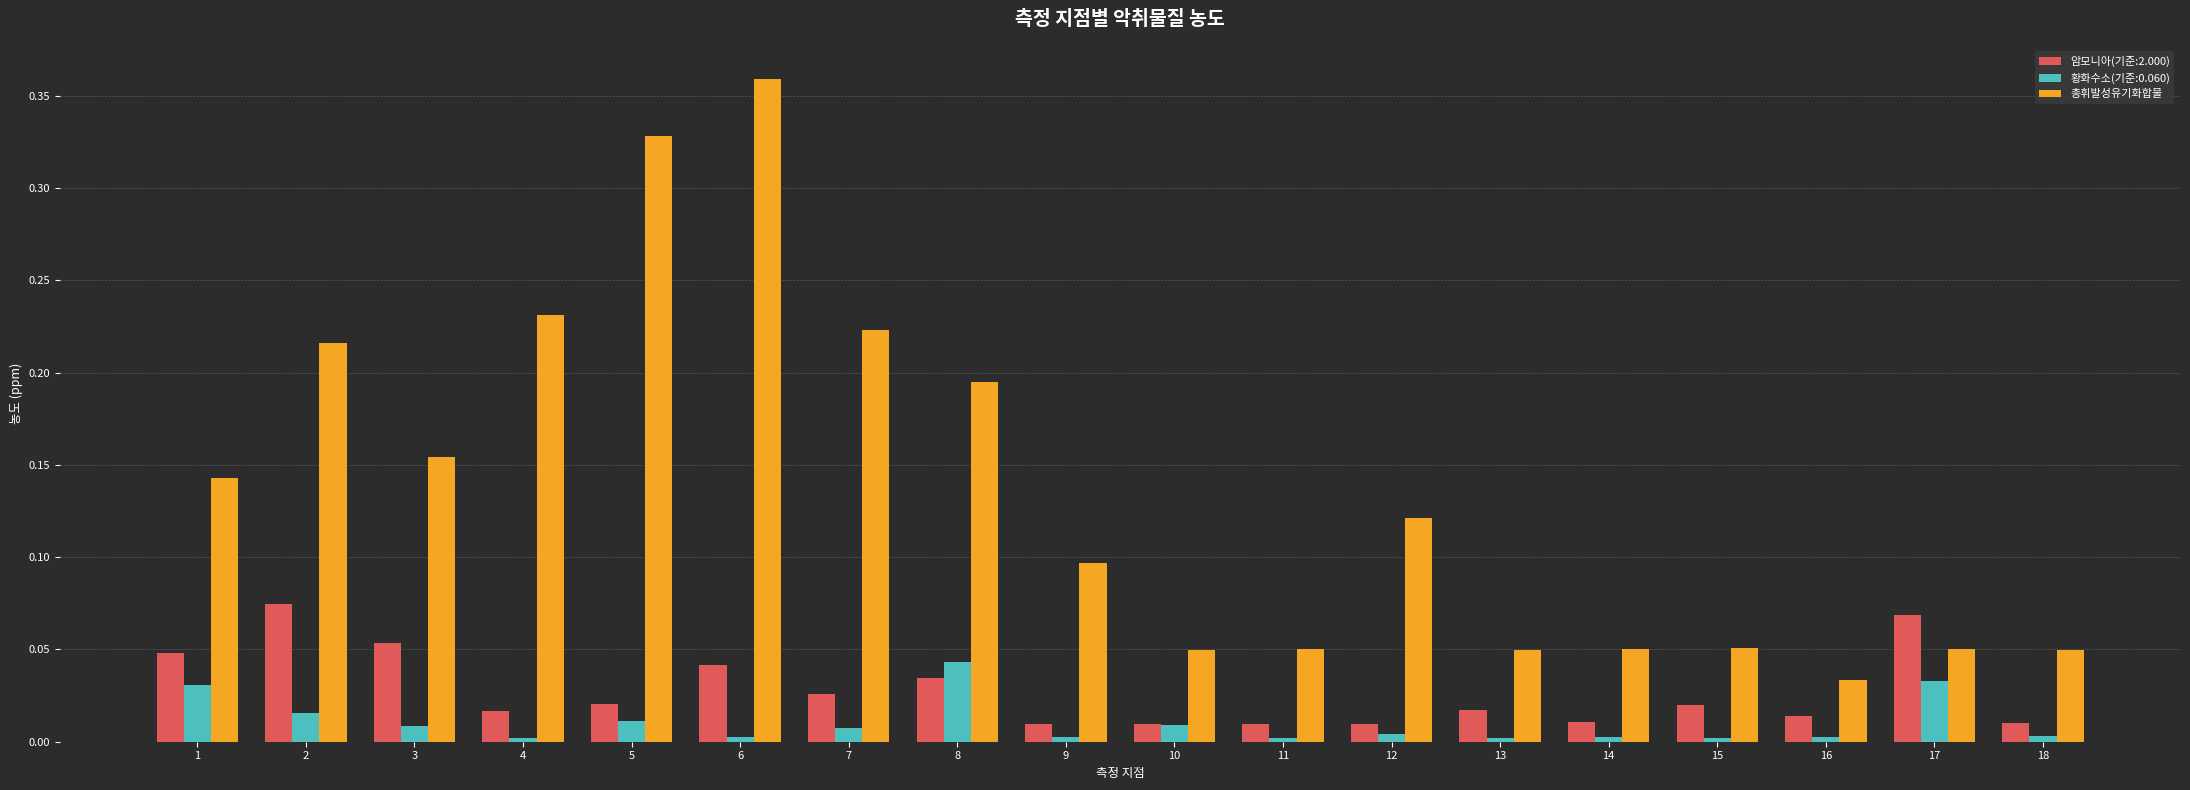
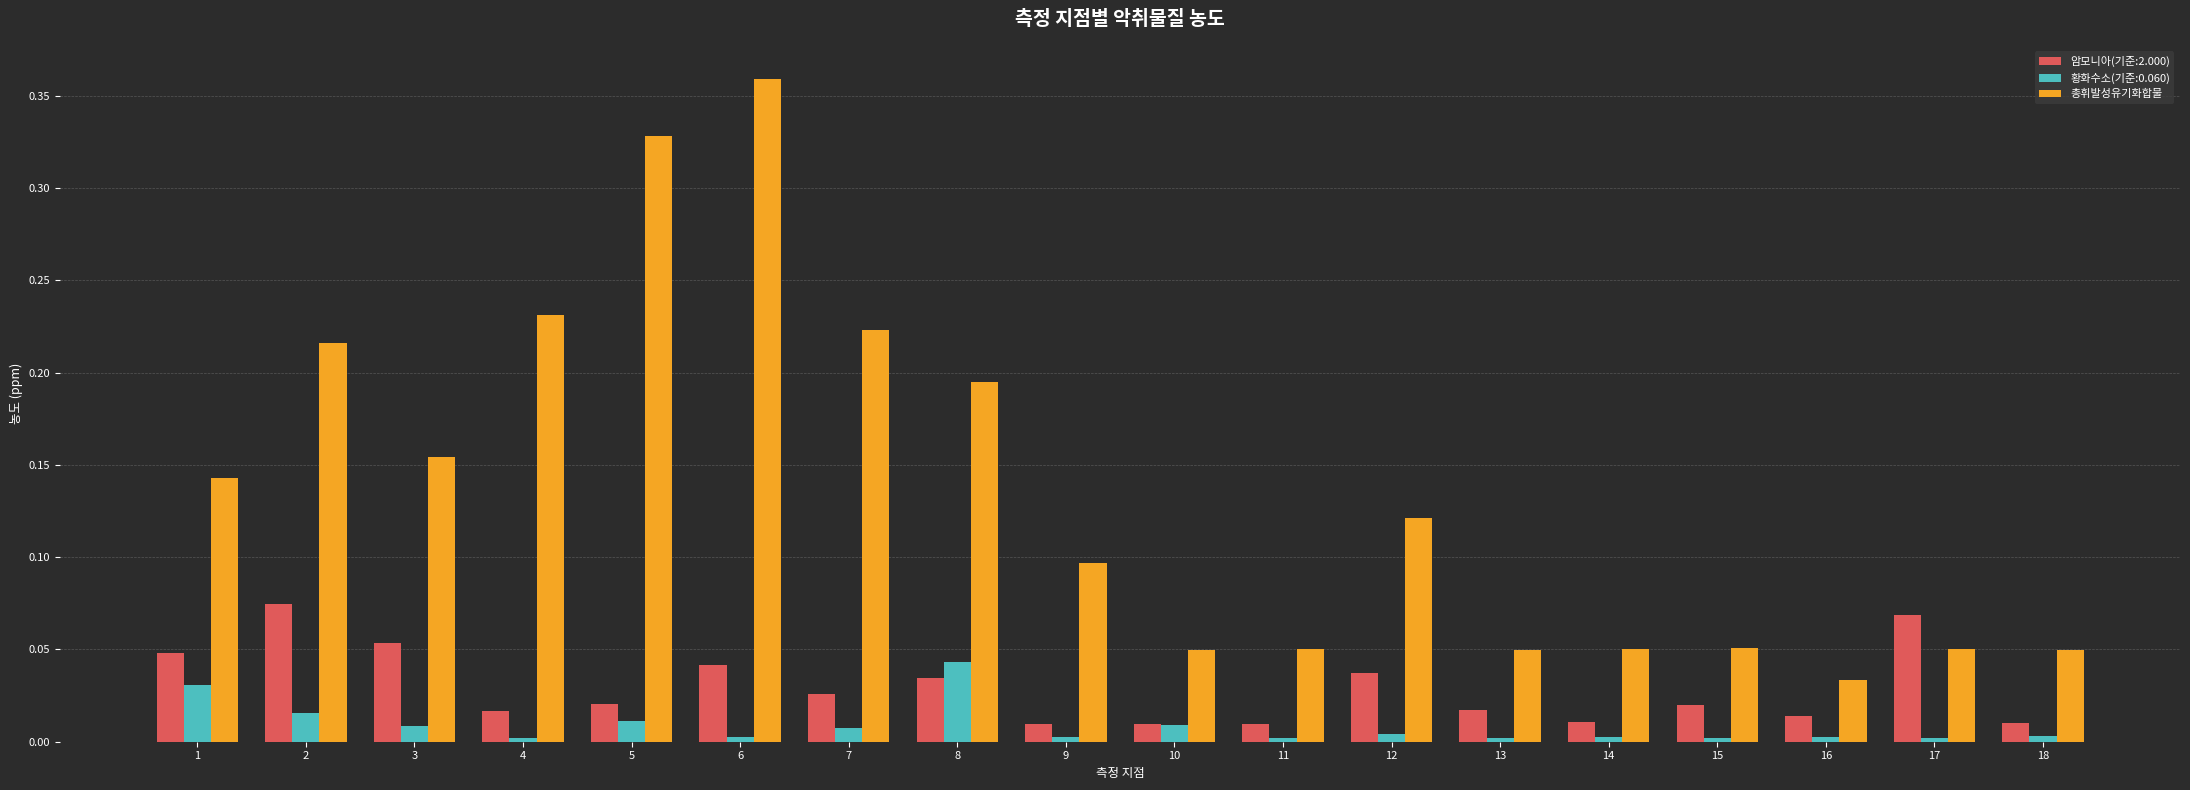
  {
    "암모니아(기준:2.000)": {
      "1": 0.048,
      "2": 0.074,
      "3": 0.053,
      "4": 0.016,
      "5": 0.020,
      "6": 0.042,
      "7": 0.026,
      "8": 0.035,
      "9": 0.010,
      "10": 0.010,
      "11": 0.010,
-     "12": 0.010,
+     "12": 0.037,
      "13": 0.017,
      "14": 0.011,
      "15": 0.020,
      "16": 0.014,
      "17": 0.068,
      "18": 0.010
    },
    "황화수소(기준:0.060)": {
      "1": 0.031,
      "2": 0.016,
      "3": 0.009,
      "4": 0.002,
      "5": 0.011,
      "6": 0.003,
      "7": 0.007,
      "8": 0.043,
      "9": 0.002,
      "10": 0.009,
      "11": 0.002,
      "12": 0.004,
      "13": 0.002,
      "14": 0.002,
      "15": 0.002,
      "16": 0.002,
-     "17": 0.033,
+     "17": 0.002,
      "18": 0.003
    },
    "총휘발성유기화합물": {
      "1": 0.143,
      "2": 0.216,
      "3": 0.154,
      "4": 0.231,
      "5": 0.328,
      "6": 0.359,
      "7": 0.223,
      "8": 0.195,
      "9": 0.097,
      "10": 0.050,
      "11": 0.050,
      "12": 0.121,
      "13": 0.050,
      "14": 0.050,
      "15": 0.051,
      "16": 0.033,
      "17": 0.050,
      "18": 0.050
    }
  }
